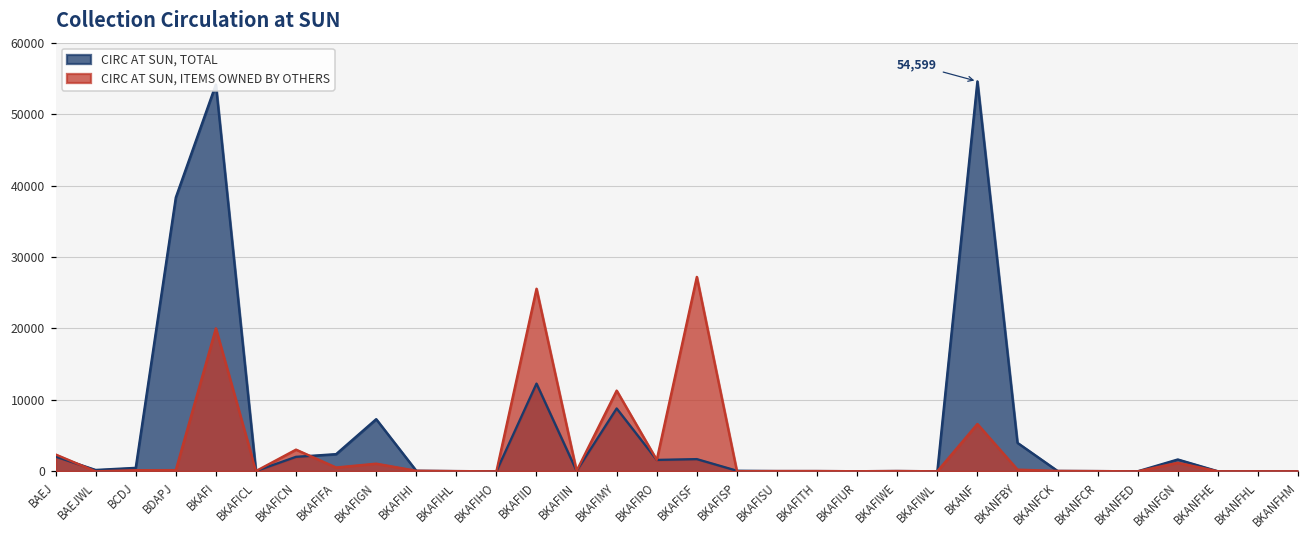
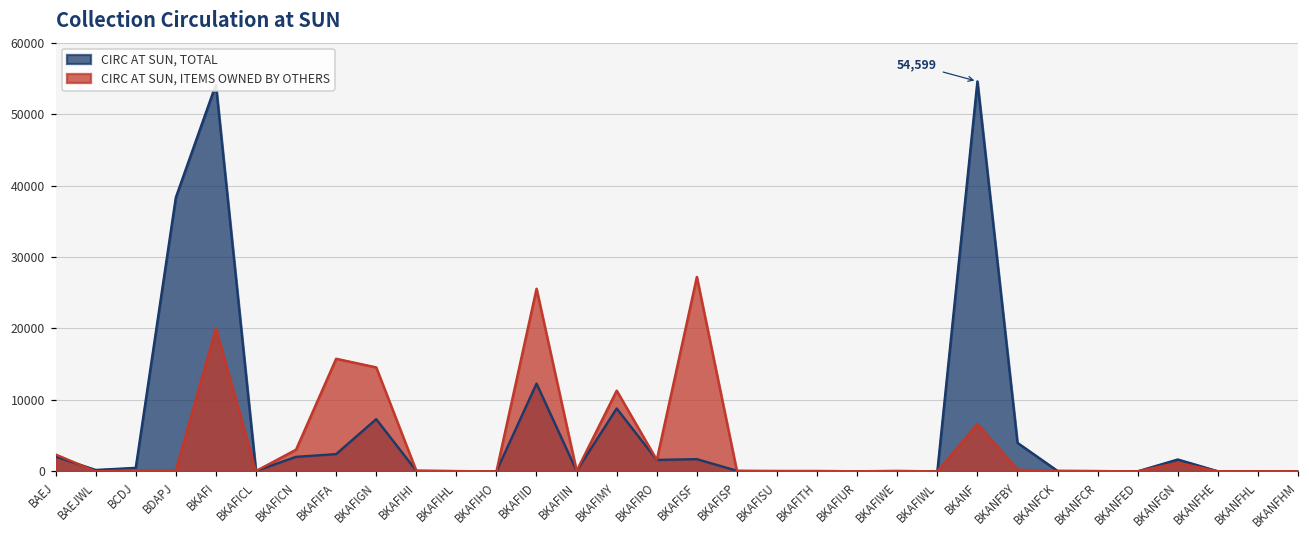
  {
    "CIRC AT SUN, TOTAL": {
      "BKANF": "54,599"
    },
    "CIRC AT SUN, ITEMS OWNED BY OTHERS": {
      "BDAPJ": "0",
      "BKAFI": "20000",
      "BKAFICN": "3000",
-     "BKAFIFA": "1000",
-     "BKAFIGN": "1000",
+     "BKAFIFA": "16000",
+     "BKAFIGN": "15000",
      "BKAFIID": "26000",
      "BKAFIMY": "11000",
      "BKAFISF": "27000",
      "BKANF": "7000",
      "BKANFBY": "0",
      "BKANFGN": "1000"
    }
  }
